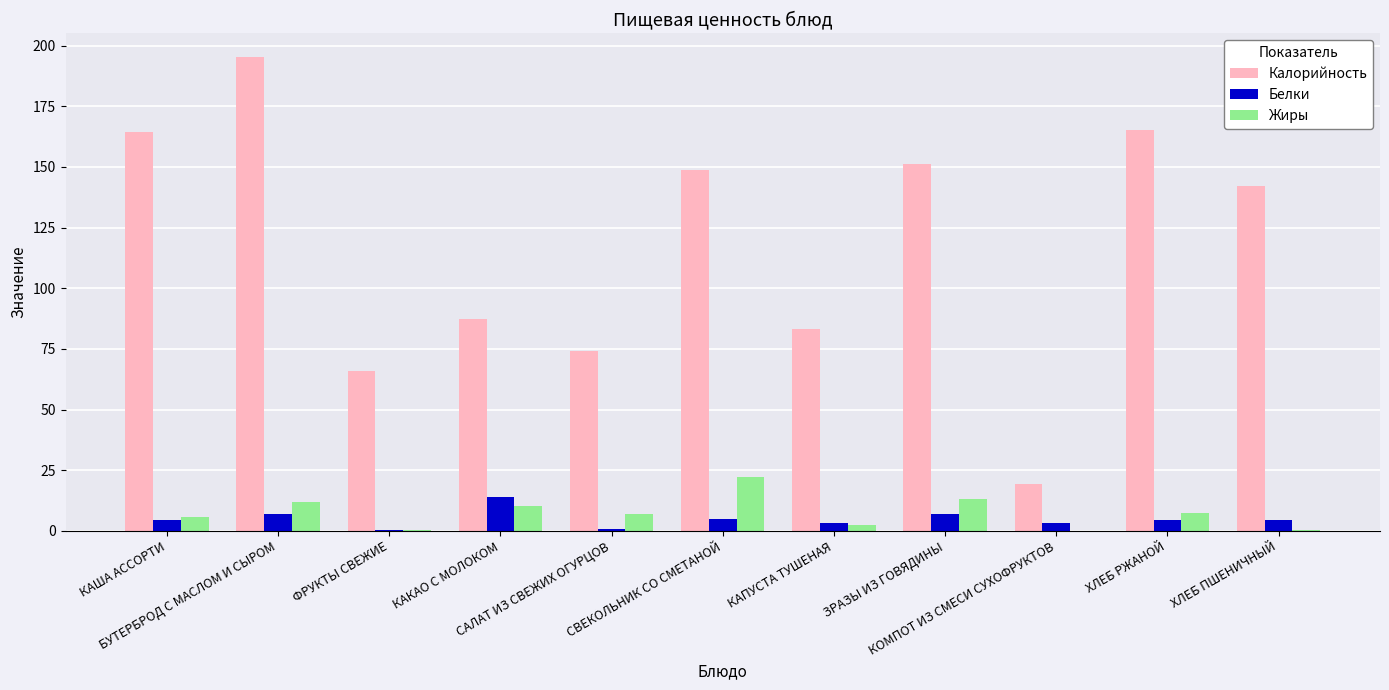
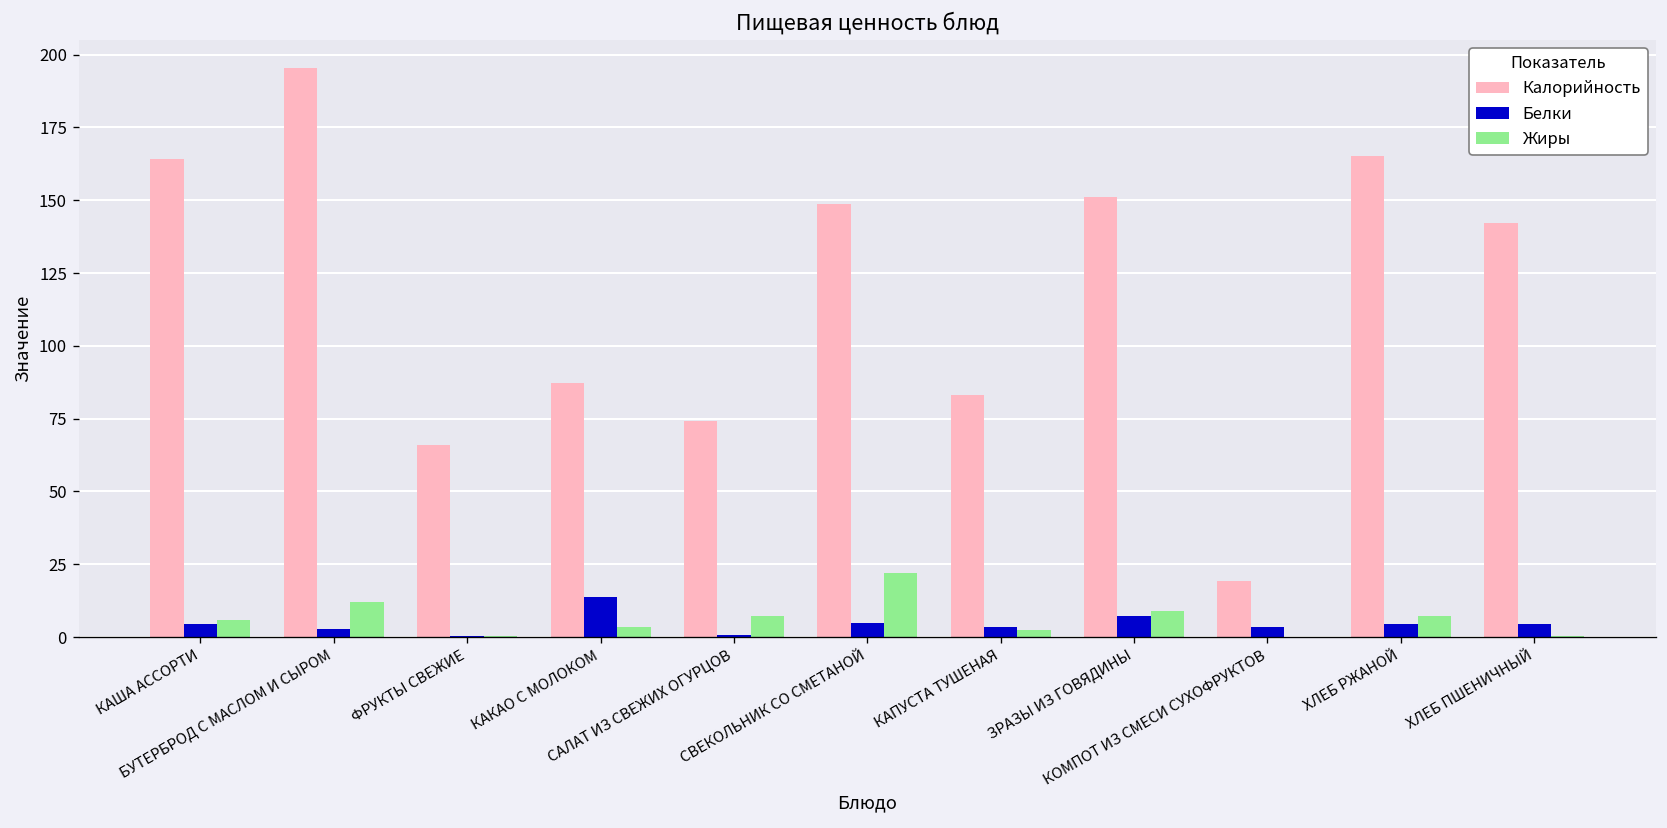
  {
    "Калорийность": {
      "КАША АССОРТИ": 164,
      "БУТЕРБРОД С МАСЛОМ И СЫРОМ": 195,
      "ФРУКТЫ СВЕЖИЕ": 66,
      "КАКАО С МОЛОКОМ": 87,
      "САЛАТ ИЗ СВЕЖИХ ОГУРЦОВ": 74,
      "СВЕКОЛЬНИК СО СМЕТАНОЙ": 149,
      "КАПУСТА ТУШЕНАЯ": 83,
      "ЗРАЗЫ ИЗ ГОВЯДИНЫ": 151,
      "КОМПОТ ИЗ СМЕСИ СУХОФРУКТОВ": 19,
      "ХЛЕБ РЖАНОЙ": 165,
      "ХЛЕБ ПШЕНИЧНЫЙ": 142
    },
    "Белки": {
      "КАША АССОРТИ": 5,
-     "БУТЕРБРОД С МАСЛОМ И СЫРОМ": 7,
+     "БУТЕРБРОД С МАСЛОМ И СЫРОМ": 3,
      "КАКАО С МОЛОКОМ": 14,
      "СВЕКОЛЬНИК СО СМЕТАНОЙ": 5,
      "КАПУСТА ТУШЕНАЯ": 3,
      "ЗРАЗЫ ИЗ ГОВЯДИНЫ": 7,
      "КОМПОТ ИЗ СМЕСИ СУХОФРУКТОВ": 3,
      "ХЛЕБ РЖАНОЙ": 5,
      "ХЛЕБ ПШЕНИЧНЫЙ": 5
    },
    "Жиры": {
      "КАША АССОРТИ": 6,
      "БУТЕРБРОД С МАСЛОМ И СЫРОМ": 12,
-     "КАКАО С МОЛОКОМ": 10,
+     "КАКАО С МОЛОКОМ": 4,
      "САЛАТ ИЗ СВЕЖИХ ОГУРЦОВ": 7,
      "СВЕКОЛЬНИК СО СМЕТАНОЙ": 22,
      "КАПУСТА ТУШЕНАЯ": 2,
-     "ЗРАЗЫ ИЗ ГОВЯДИНЫ": 13,
+     "ЗРАЗЫ ИЗ ГОВЯДИНЫ": 9,
      "КОМПОТ ИЗ СМЕСИ СУХОФРУКТОВ": 0,
      "ХЛЕБ РЖАНОЙ": 7
    }
  }
